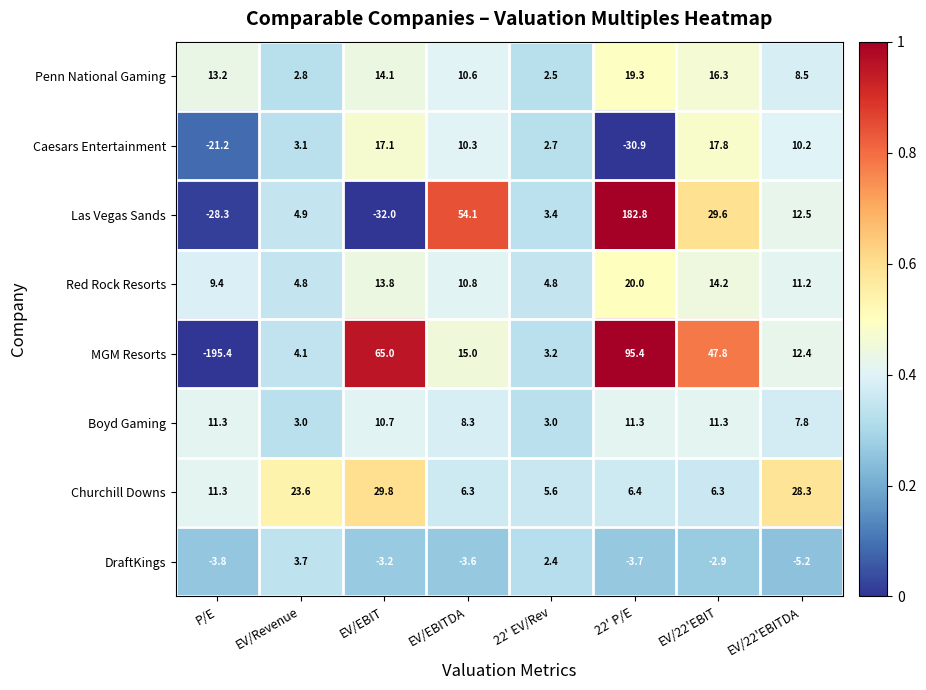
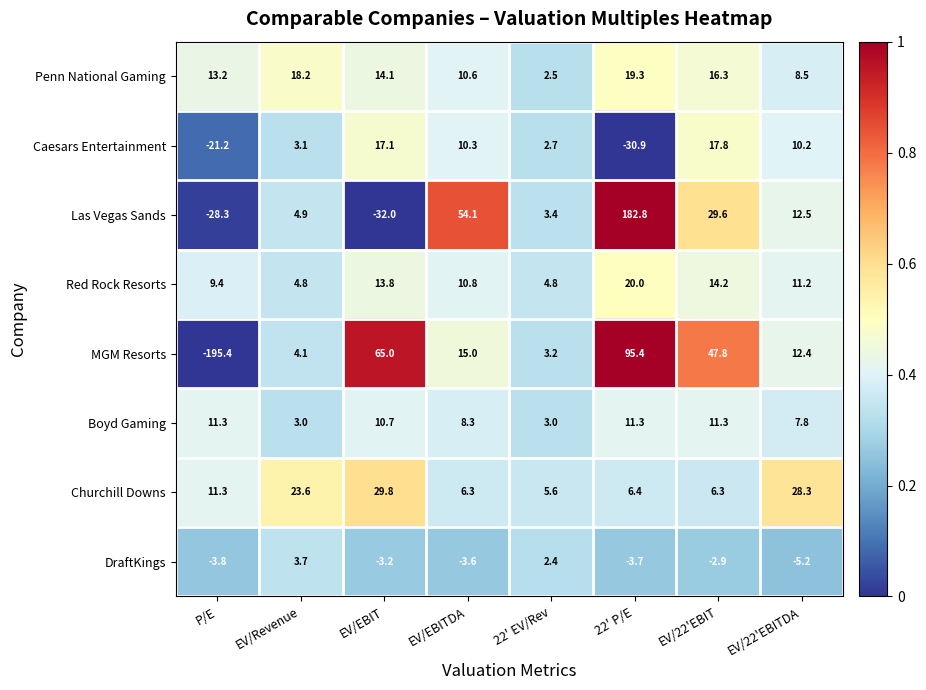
  {
    "Penn National Gaming": {
      "P/E": 13.2,
-     "EV/Revenue": 2.8,
+     "EV/Revenue": 18.2,
      "EV/EBIT": 14.1,
      "EV/EBITDA": 10.6,
      "22' EV/Rev": 2.5,
      "22' P/E": 19.3,
      "EV/22'EBIT": 16.3,
      "EV/22'EBITDA": 8.5
    },
    "Caesars Entertainment": {
      "P/E": -21.2,
      "EV/Revenue": 3.1,
      "EV/EBIT": 17.1,
      "EV/EBITDA": 10.3,
      "22' EV/Rev": 2.7,
      "22' P/E": -30.9,
      "EV/22'EBIT": 17.8,
      "EV/22'EBITDA": 10.2
    },
    "Las Vegas Sands": {
      "P/E": -28.3,
      "EV/Revenue": 4.9,
      "EV/EBIT": -32.0,
      "EV/EBITDA": 54.1,
      "22' EV/Rev": 3.4,
      "22' P/E": 182.8,
      "EV/22'EBIT": 29.6,
      "EV/22'EBITDA": 12.5
    },
    "Red Rock Resorts": {
      "P/E": 9.4,
      "EV/Revenue": 4.8,
      "EV/EBIT": 13.8,
      "EV/EBITDA": 10.8,
      "22' EV/Rev": 4.8,
      "22' P/E": 20.0,
      "EV/22'EBIT": 14.2,
      "EV/22'EBITDA": 11.2
    },
    "MGM Resorts": {
      "P/E": -195.4,
      "EV/Revenue": 4.1,
      "EV/EBIT": 65.0,
      "EV/EBITDA": 15.0,
      "22' EV/Rev": 3.2,
      "22' P/E": 95.4,
      "EV/22'EBIT": 47.8,
      "EV/22'EBITDA": 12.4
    },
    "Boyd Gaming": {
      "P/E": 11.3,
      "EV/Revenue": 3.0,
      "EV/EBIT": 10.7,
      "EV/EBITDA": 8.3,
      "22' EV/Rev": 3.0,
      "22' P/E": 11.3,
      "EV/22'EBIT": 11.3,
      "EV/22'EBITDA": 7.8
    },
    "Churchill Downs": {
      "P/E": 11.3,
      "EV/Revenue": 23.6,
      "EV/EBIT": 29.8,
      "EV/EBITDA": 6.3,
      "22' EV/Rev": 5.6,
      "22' P/E": 6.4,
      "EV/22'EBIT": 6.3,
      "EV/22'EBITDA": 28.3
    },
    "DraftKings": {
      "P/E": -3.8,
      "EV/Revenue": 3.7,
      "EV/EBIT": -3.2,
      "EV/EBITDA": -3.6,
      "22' EV/Rev": 2.4,
      "22' P/E": -3.7,
      "EV/22'EBIT": -2.9,
      "EV/22'EBITDA": -5.2
    }
  }
